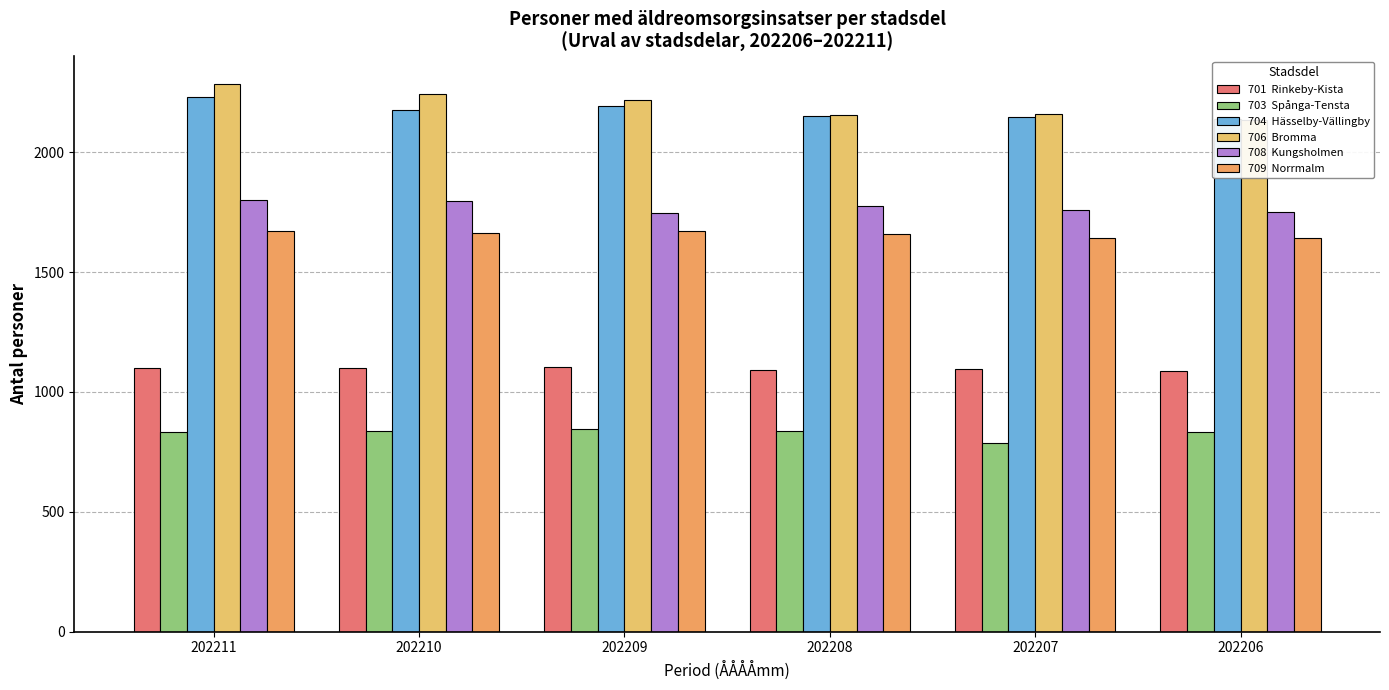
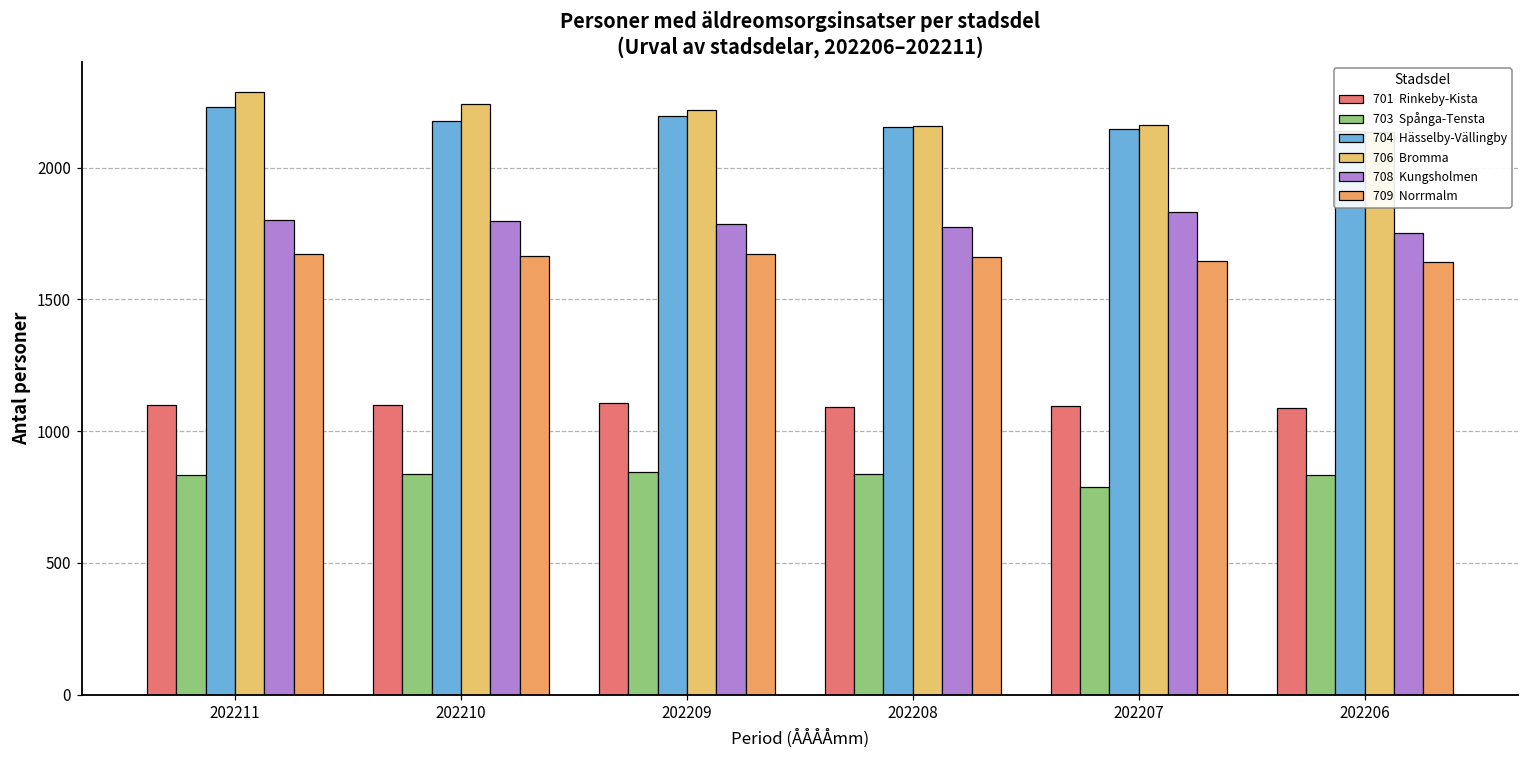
  {
    "703 Spånga-Tensta": {
      "202211": 830,
      "202210": 840,
      "202209": 840,
      "202208": 840,
      "202207": 790,
      "202206": 830
    },
    "704 Hässelby-Vällingby": {
      "202211": 2230,
      "202210": 2180,
      "202209": 2200,
      "202208": 2150,
      "202207": 2150
    },
    "708 Kungsholmen": {
      "202211": 1800,
      "202210": 1800,
-     "202209": 1750,
+     "202209": 1790,
      "202208": 1780,
-     "202207": 1760,
+     "202207": 1830,
      "202206": 1750
    }
  }
